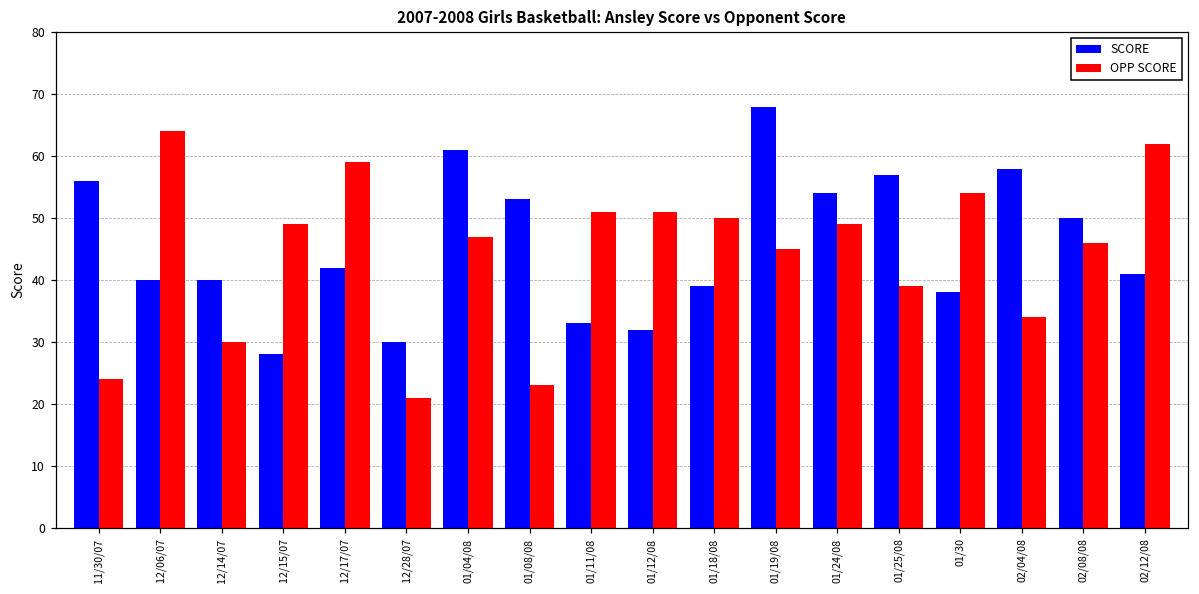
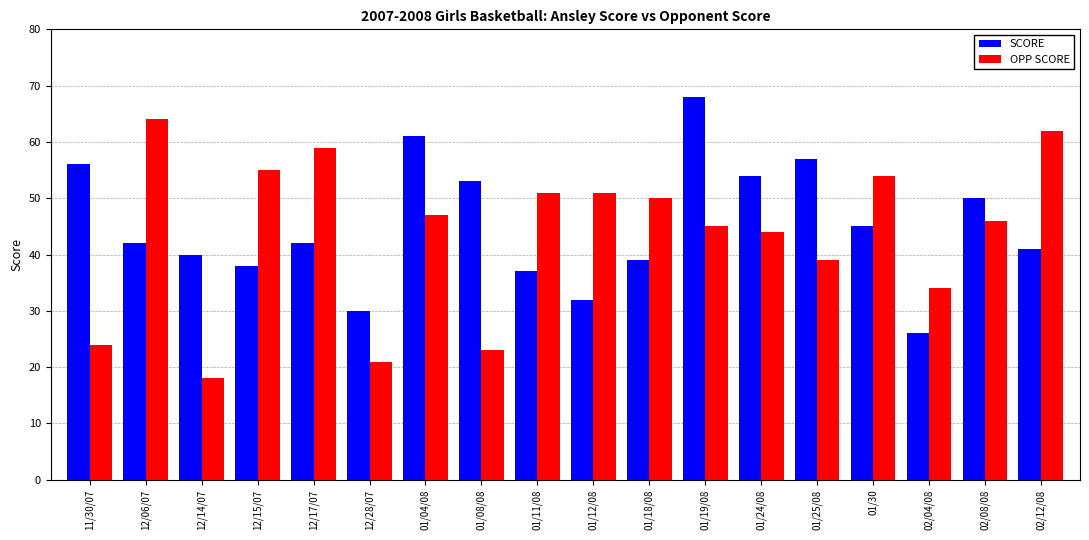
  {
    "SCORE": {
      "11/30/07": 56,
-     "12/06/07": 40,
+     "12/06/07": 42,
      "12/14/07": 40,
-     "12/15/07": 28,
+     "12/15/07": 38,
      "12/17/07": 42,
      "12/28/07": 30,
      "01/04/08": 61,
      "01/08/08": 53,
-     "01/11/08": 33,
+     "01/11/08": 37,
      "01/12/08": 32,
      "01/18/08": 39,
      "01/19/08": 68,
      "01/24/08": 54,
      "01/25/08": 57,
-     "01/30": 38,
-     "02/04/08": 58,
+     "01/30": 45,
+     "02/04/08": 26,
      "02/08/08": 50,
      "02/12/08": 41
    },
    "OPP SCORE": {
      "11/30/07": 24,
      "12/06/07": 64,
-     "12/14/07": 30,
-     "12/15/07": 49,
+     "12/14/07": 18,
+     "12/15/07": 55,
      "12/17/07": 59,
      "12/28/07": 21,
      "01/04/08": 47,
      "01/08/08": 23,
      "01/11/08": 51,
      "01/12/08": 51,
      "01/18/08": 50,
      "01/19/08": 45,
-     "01/24/08": 49,
+     "01/24/08": 44,
      "01/25/08": 39,
      "01/30": 54,
      "02/04/08": 34,
      "02/08/08": 46,
      "02/12/08": 62
    }
  }
